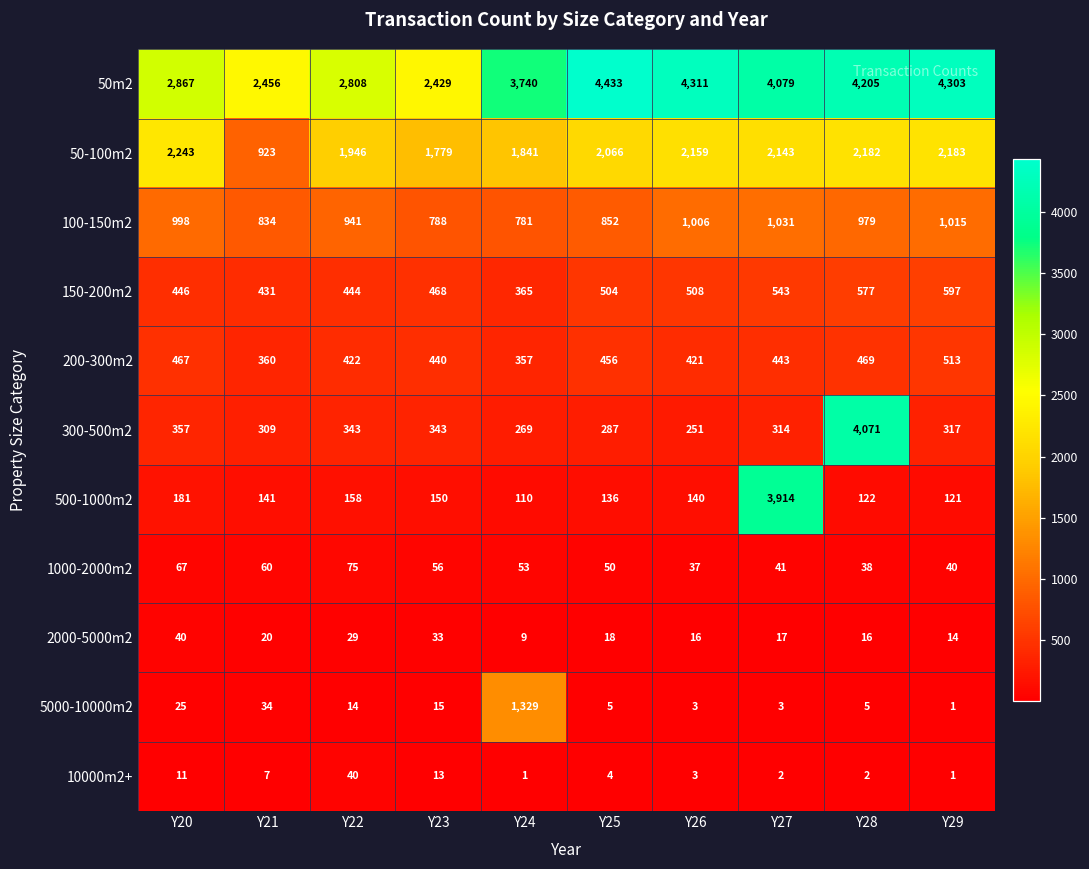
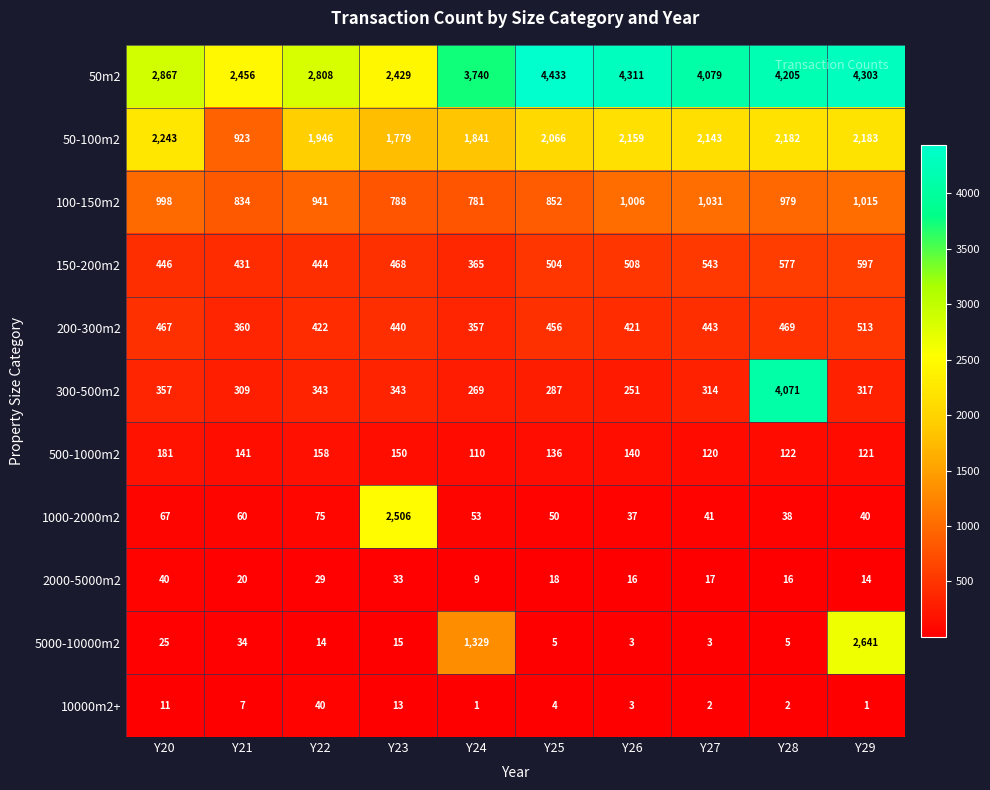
  {
    "50m2": {
      "Y20": "2,867",
      "Y21": "2,456",
      "Y22": "2,808",
      "Y23": "2,429",
      "Y24": "3,740",
      "Y25": "4,433",
      "Y26": "4,311",
      "Y27": "4,079",
      "Y28": "4,205"
    },
    "50-100m2": {
      "Y20": "2,243",
      "Y21": "923",
      "Y22": "1,946",
      "Y23": "1,779",
      "Y24": "1,841",
      "Y25": "2,066",
      "Y26": "2,159",
      "Y27": "2,143",
      "Y28": "2,182",
      "Y29": "2,183"
    },
    "100-150m2": {
      "Y20": "998",
      "Y21": "834",
      "Y22": "941",
      "Y23": "788",
      "Y24": "781",
      "Y25": "852",
      "Y26": "1,006",
      "Y27": "1,031",
      "Y28": "979",
      "Y29": "1,015"
    },
    "150-200m2": {
      "Y20": "446",
      "Y21": "431",
      "Y22": "444",
      "Y23": "468",
      "Y24": "365",
      "Y25": "504",
      "Y26": "508",
      "Y27": "543",
      "Y28": "577",
      "Y29": "597"
    },
    "200-300m2": {
      "Y20": "467",
      "Y21": "360",
      "Y22": "422",
      "Y23": "440",
      "Y24": "357",
      "Y25": "456",
      "Y26": "421",
      "Y27": "443",
      "Y28": "469",
      "Y29": "513"
    },
    "300-500m2": {
      "Y20": "357",
      "Y21": "309",
      "Y22": "343",
      "Y23": "343",
      "Y24": "269",
      "Y25": "287",
      "Y26": "251",
      "Y27": "314",
      "Y28": "4,071",
      "Y29": "317"
    },
    "500-1000m2": {
      "Y20": "181",
      "Y21": "141",
      "Y22": "158",
      "Y23": "150",
      "Y24": "110",
      "Y25": "136",
      "Y26": "140",
-     "Y27": "3,914",
+     "Y27": "120",
      "Y28": "122",
      "Y29": "121"
    },
    "1000-2000m2": {
      "Y20": "67",
      "Y21": "60",
      "Y22": "75",
-     "Y23": "56",
+     "Y23": "2,506",
      "Y24": "53",
      "Y25": "50",
      "Y26": "37",
      "Y27": "41",
      "Y28": "38",
      "Y29": "40"
    },
    "2000-5000m2": {
      "Y20": "40",
      "Y21": "20",
      "Y22": "29",
      "Y23": "33",
      "Y24": "9",
      "Y25": "18",
      "Y26": "16",
      "Y27": "17",
      "Y28": "16",
      "Y29": "14"
    },
    "5000-10000m2": {
      "Y20": "25",
      "Y21": "34",
      "Y22": "14",
      "Y23": "15",
      "Y24": "1,329",
      "Y25": "5",
      "Y26": "3",
      "Y27": "3",
      "Y28": "5",
-     "Y29": "1"
+     "Y29": "2,641"
    },
    "10000m2+": {
      "Y20": "11",
      "Y21": "7",
      "Y22": "40",
      "Y23": "13",
      "Y24": "1",
      "Y25": "4",
      "Y26": "3",
      "Y27": "2",
      "Y28": "2",
      "Y29": "1"
    }
  }
